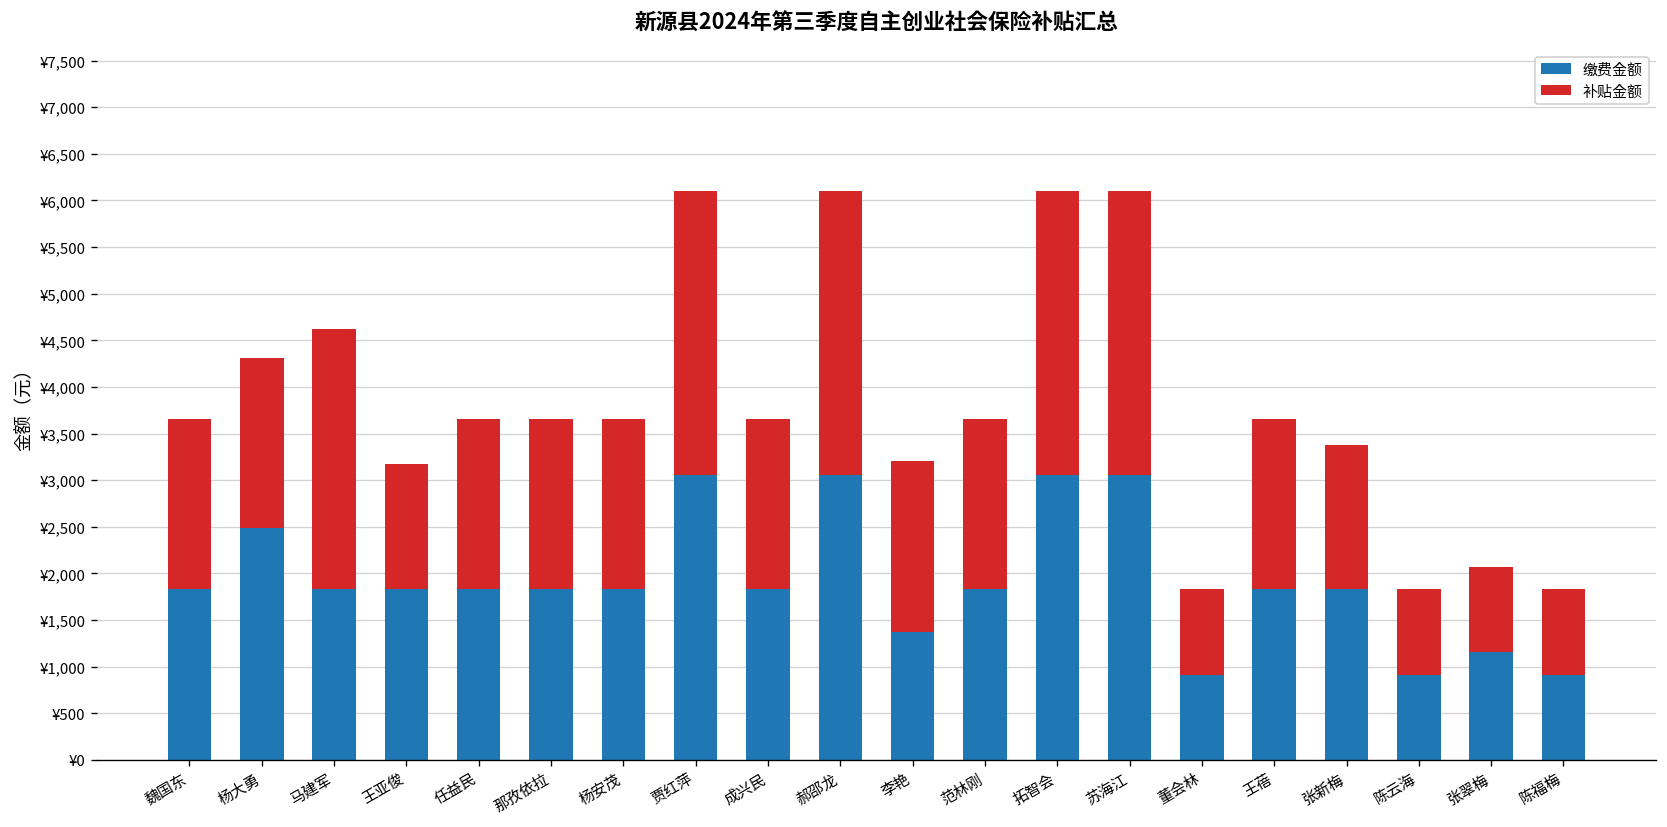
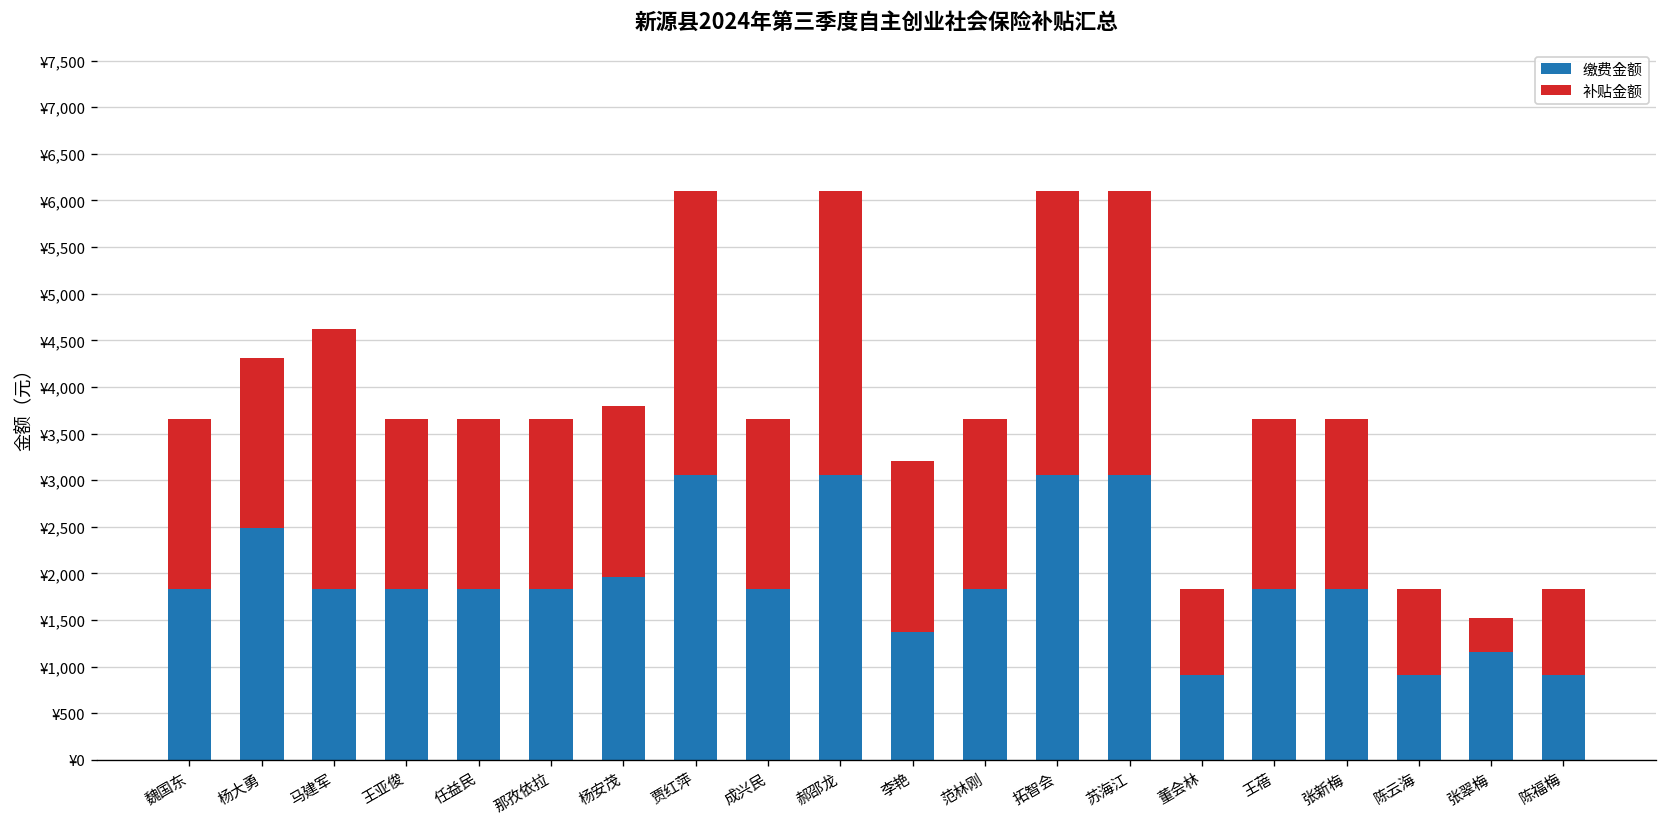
  {
    "缴费金额": {
      "魏国东": "¥1,800",
      "杨大勇": "¥2,500",
      "马建军": "¥1,800",
      "王亚俊": "¥1,800",
      "任益民": "¥1,800",
      "那孜依拉": "¥1,800",
-     "杨安茂": "¥1,800",
+     "杨安茂": "¥2,000",
      "贾红萍": "¥3,100",
      "成兴民": "¥1,800",
      "郝邵龙": "¥3,100",
      "李艳": "¥1,400",
      "范林刚": "¥1,800",
      "拓智会": "¥3,100",
      "苏海江": "¥3,100",
      "董会林": "¥900",
      "王蓓": "¥1,800",
      "张新梅": "¥1,800",
      "陈云海": "¥900",
      "张翠梅": "¥1,200",
      "陈福梅": "¥900"
    },
    "补贴金额": {
      "魏国东": "¥1,800",
      "杨大勇": "¥1,800",
      "马建军": "¥2,800",
-     "王亚俊": "¥1,300",
+     "王亚俊": "¥1,800",
      "任益民": "¥1,800",
      "那孜依拉": "¥1,800",
      "杨安茂": "¥1,800",
      "贾红萍": "¥3,100",
      "成兴民": "¥1,800",
      "郝邵龙": "¥3,100",
      "李艳": "¥1,800",
      "范林刚": "¥1,800",
      "拓智会": "¥3,100",
      "苏海江": "¥3,100",
      "董会林": "¥900",
      "王蓓": "¥1,800",
-     "张新梅": "¥1,600",
+     "张新梅": "¥1,800",
      "陈云海": "¥900",
-     "张翠梅": "¥900",
+     "张翠梅": "¥400",
      "陈福梅": "¥900"
    }
  }
